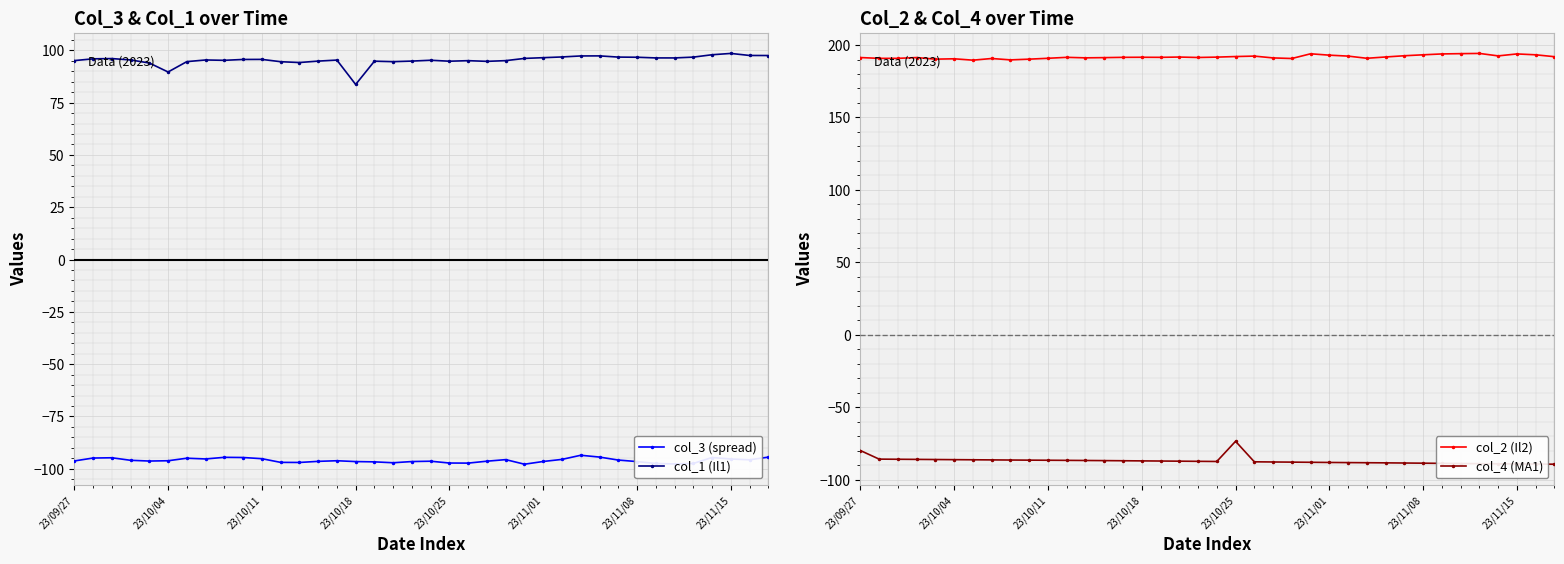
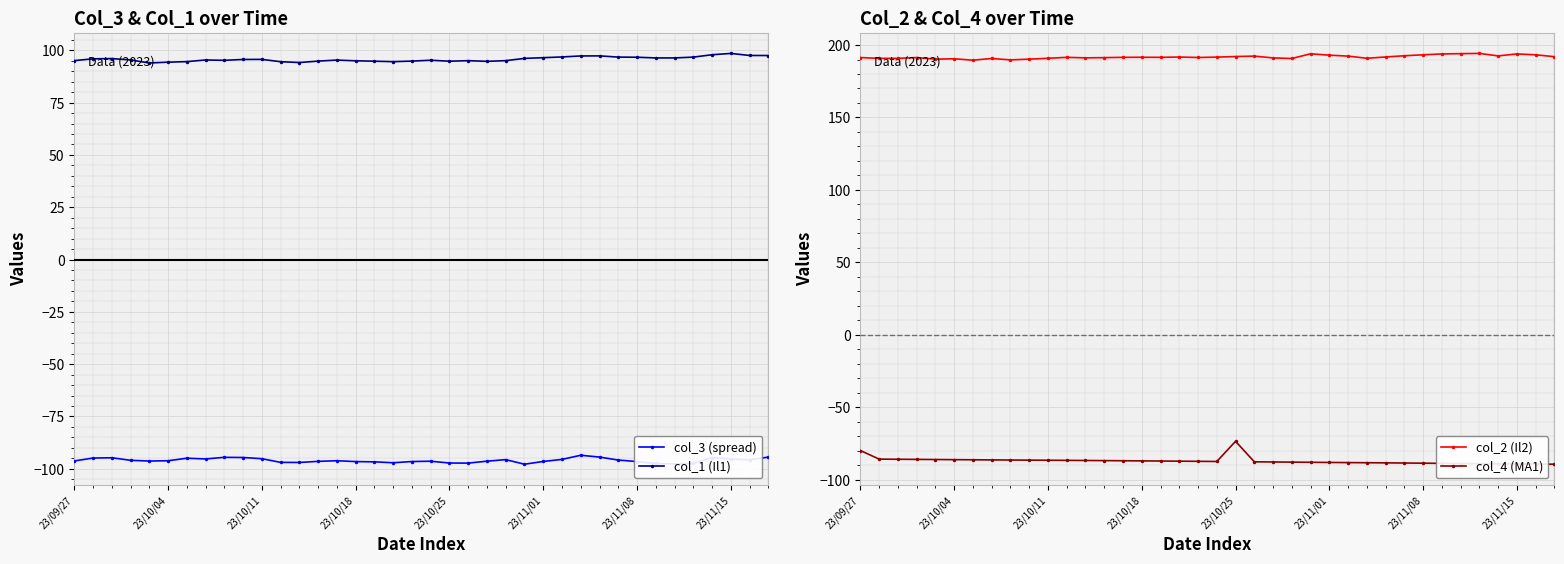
  {
    "Col_3 & Col_1 over Time": {
      "col_3 (spread)": {
        "23/09/27": -96,
        "23/10/04": -96,
        "23/10/11": -95,
        "23/10/18": -97,
        "23/10/25": -97,
        "23/11/01": -97
      },
      "col_1 (Il1)": {
        "23/09/27": 95,
-       "23/10/04": 90,
+       "23/10/04": 94,
        "23/10/11": 96,
-       "23/10/18": 84,
+       "23/10/18": 95,
        "23/10/25": 95,
        "23/11/01": 96,
        "23/11/08": 97,
        "23/11/15": 99
      }
    },
    "Col_2 & Col_4 over Time": {
      "col_2 (Il2)": {
        "23/09/27": 191,
        "23/10/04": 191,
        "23/10/11": 191,
        "23/10/18": 192,
        "23/10/25": 192,
        "23/11/01": 193,
        "23/11/08": 193,
        "23/11/15": 194
      },
      "col_4 (MA1)": {
        "23/09/27": -80,
        "23/10/04": -86,
        "23/10/11": -87,
        "23/10/18": -87,
        "23/10/25": -74,
        "23/11/01": -88,
        "23/11/08": -89
      }
    }
  }
